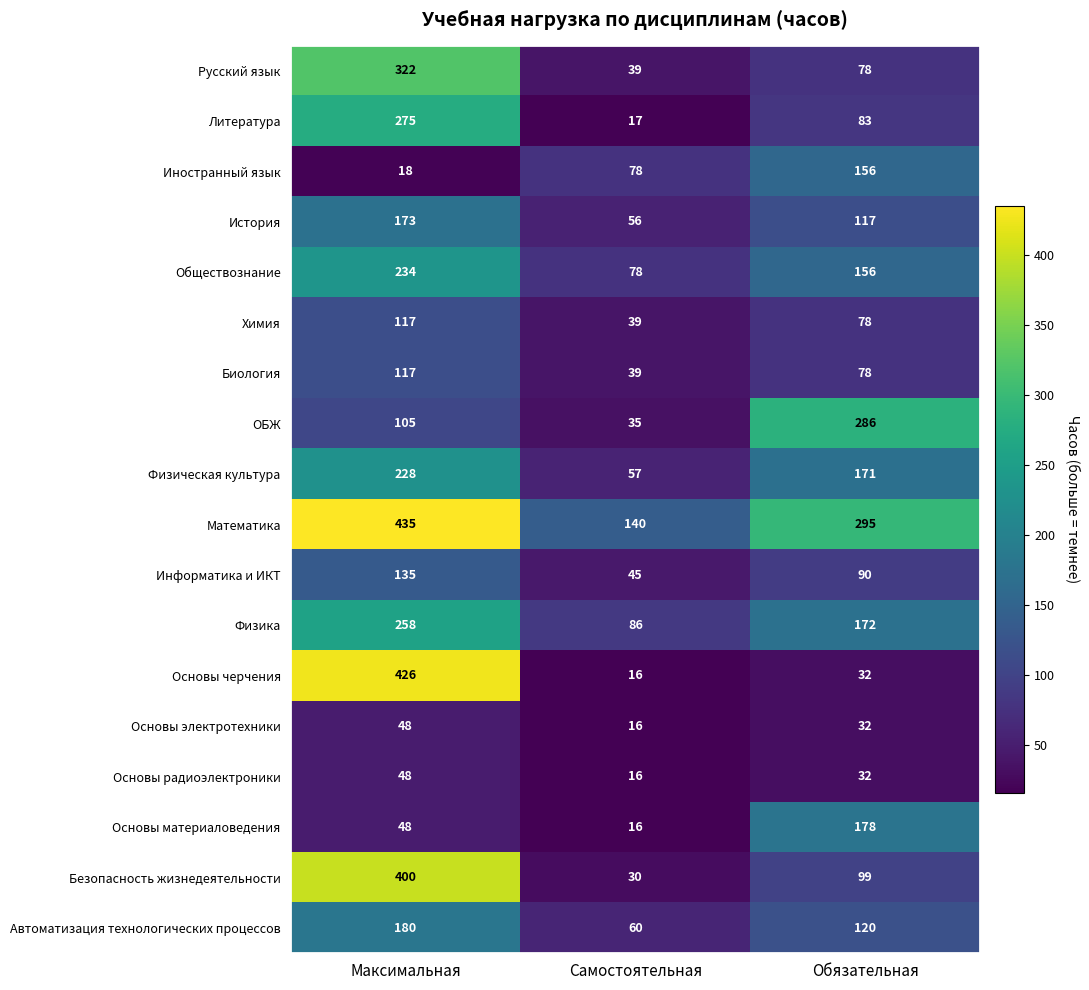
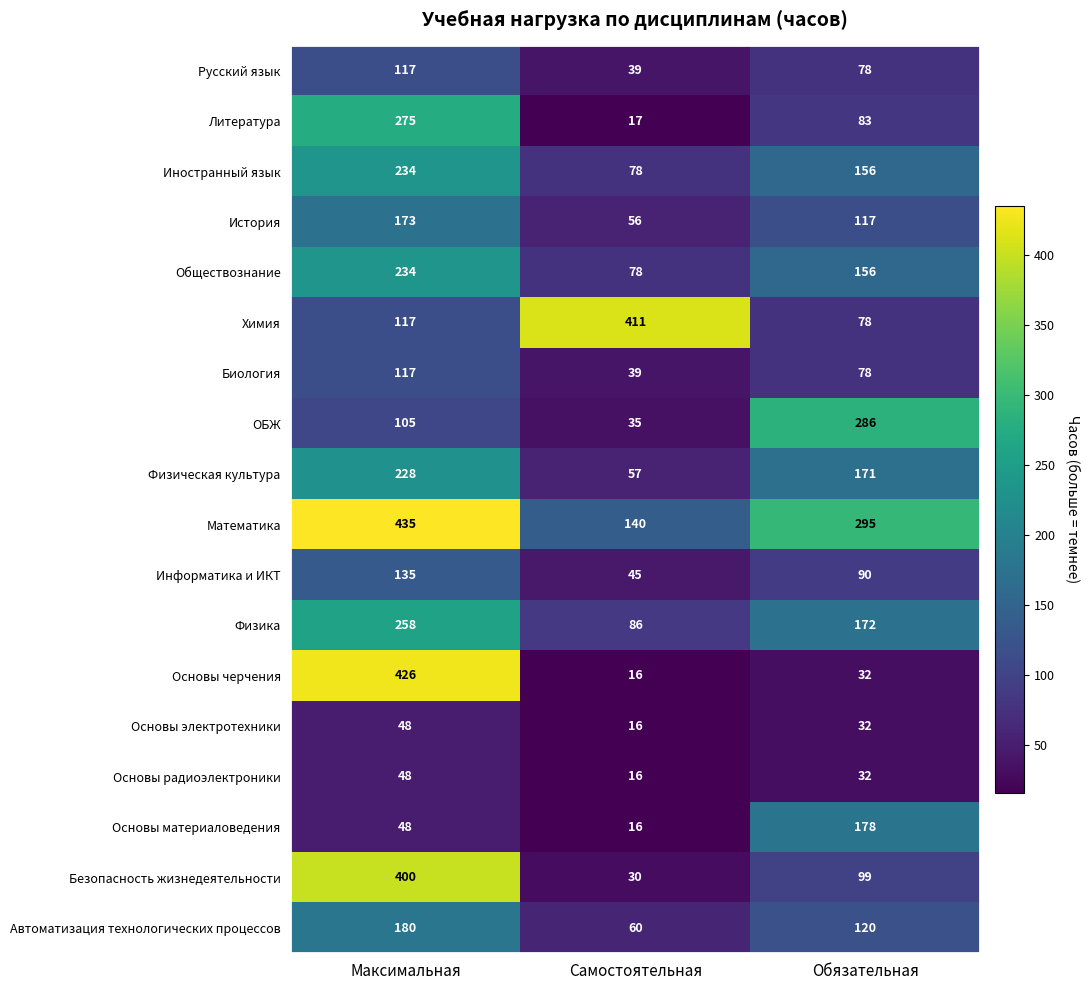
  {
    "Русский язык": {
-     "Максимальная": 322,
+     "Максимальная": 117,
      "Самостоятельная": 39,
      "Обязательная": 78
    },
    "Литература": {
      "Максимальная": 275,
      "Самостоятельная": 17,
      "Обязательная": 83
    },
    "Иностранный язык": {
-     "Максимальная": 18,
+     "Максимальная": 234,
      "Самостоятельная": 78,
      "Обязательная": 156
    },
    "История": {
      "Максимальная": 173,
      "Самостоятельная": 56,
      "Обязательная": 117
    },
    "Обществознание": {
      "Максимальная": 234,
      "Самостоятельная": 78,
      "Обязательная": 156
    },
    "Химия": {
      "Максимальная": 117,
-     "Самостоятельная": 39,
+     "Самостоятельная": 411,
      "Обязательная": 78
    },
    "Биология": {
      "Максимальная": 117,
      "Самостоятельная": 39,
      "Обязательная": 78
    },
    "ОБЖ": {
      "Максимальная": 105,
      "Самостоятельная": 35,
      "Обязательная": 286
    },
    "Физическая культура": {
      "Максимальная": 228,
      "Самостоятельная": 57,
      "Обязательная": 171
    },
    "Математика": {
      "Максимальная": 435,
      "Самостоятельная": 140,
      "Обязательная": 295
    },
    "Информатика и ИКТ": {
      "Максимальная": 135,
      "Самостоятельная": 45,
      "Обязательная": 90
    },
    "Физика": {
      "Максимальная": 258,
      "Самостоятельная": 86,
      "Обязательная": 172
    },
    "Основы черчения": {
      "Максимальная": 426,
      "Самостоятельная": 16,
      "Обязательная": 32
    },
    "Основы электротехники": {
      "Максимальная": 48,
      "Самостоятельная": 16,
      "Обязательная": 32
    },
    "Основы радиоэлектроники": {
      "Максимальная": 48,
      "Самостоятельная": 16,
      "Обязательная": 32
    },
    "Основы материаловедения": {
      "Максимальная": 48,
      "Самостоятельная": 16,
      "Обязательная": 178
    },
    "Безопасность жизнедеятельности": {
      "Максимальная": 400,
      "Самостоятельная": 30,
      "Обязательная": 99
    },
    "Автоматизация технологических процессов": {
      "Максимальная": 180,
      "Самостоятельная": 60,
      "Обязательная": 120
    }
  }
